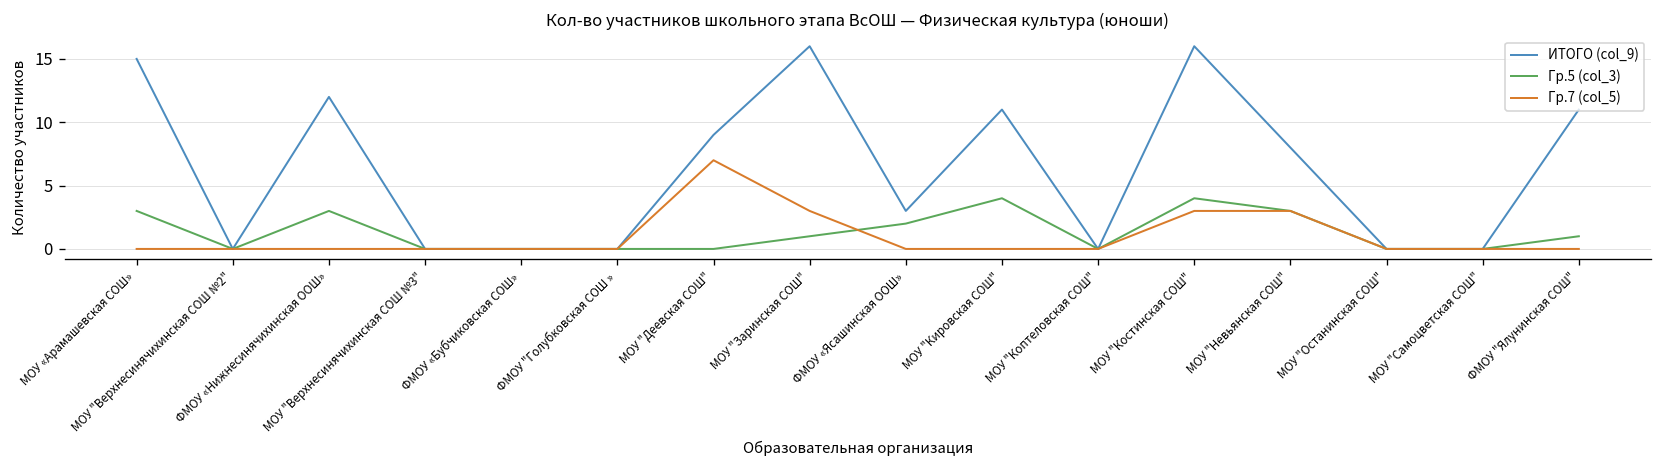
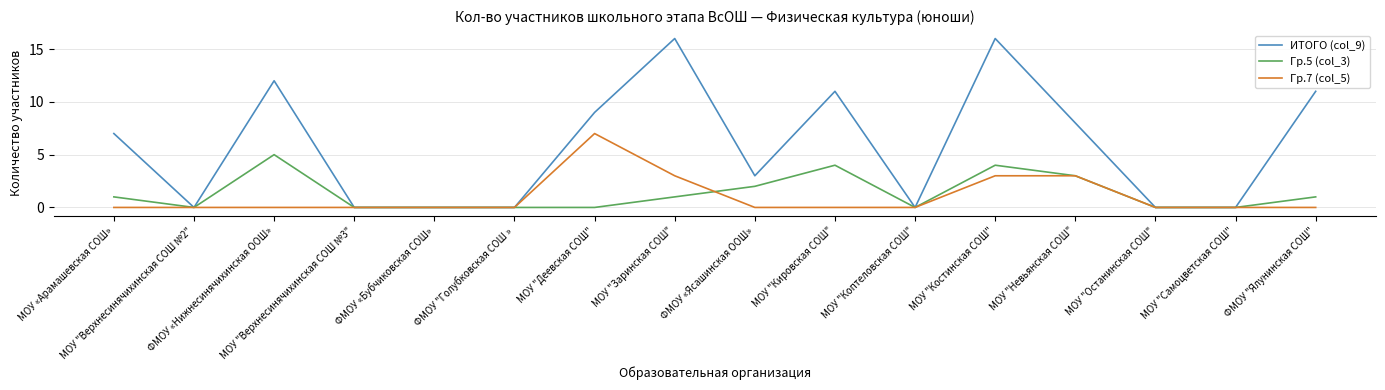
  {
    "ИТОГО (col_9)": {
-     "МОУ «Арамашевская СОШ»": 15,
+     "МОУ «Арамашевская СОШ»": 7,
      "ФМОУ «Нижнесинячихинская ООШ»": 12,
      "МОУ \"Деевская СОШ\"": 9,
      "МОУ \"Заринская СОШ\"": 16,
      "ФМОУ «Ясашинская ООШ»": 3,
      "МОУ \"Кировская СОШ\"": 11,
      "МОУ \"Костинская СОШ\"": 16,
      "МОУ \"Невьянская СОШ\"": 8,
      "ФМОУ \"Ялунинская СОШ\"": 11
    },
    "Гр.5 (col_3)": {
-     "МОУ «Арамашевская СОШ»": 3,
-     "ФМОУ «Нижнесинячихинская ООШ»": 3,
+     "МОУ «Арамашевская СОШ»": 1,
+     "ФМОУ «Нижнесинячихинская ООШ»": 5,
      "МОУ \"Деевская СОШ\"": 0,
      "МОУ \"Заринская СОШ\"": 1,
      "ФМОУ «Ясашинская ООШ»": 2,
      "МОУ \"Кировская СОШ\"": 4,
      "МОУ \"Костинская СОШ\"": 4,
      "ФМОУ \"Ялунинская СОШ\"": 1
    },
    "Гр.7 (col_5)": {
      "МОУ «Арамашевская СОШ»": 0,
      "ФМОУ «Нижнесинячихинская ООШ»": 0,
      "МОУ \"Деевская СОШ\"": 7,
      "МОУ \"Заринская СОШ\"": 3,
      "ФМОУ «Ясашинская ООШ»": 0,
      "МОУ \"Кировская СОШ\"": 0,
      "МОУ \"Костинская СОШ\"": 3,
      "ФМОУ \"Ялунинская СОШ\"": 0
    }
  }
